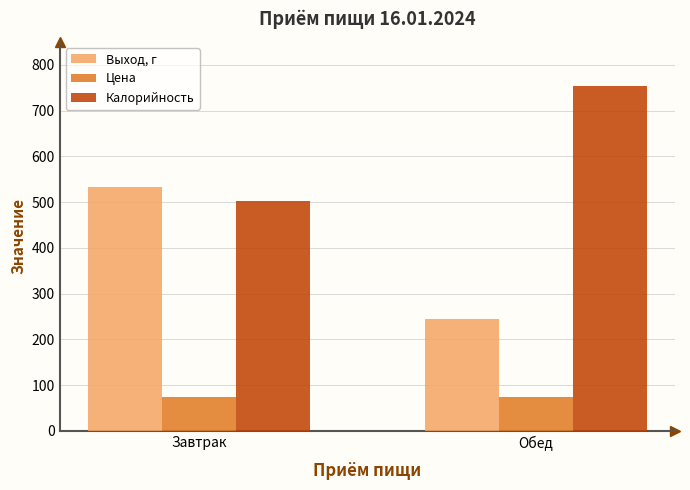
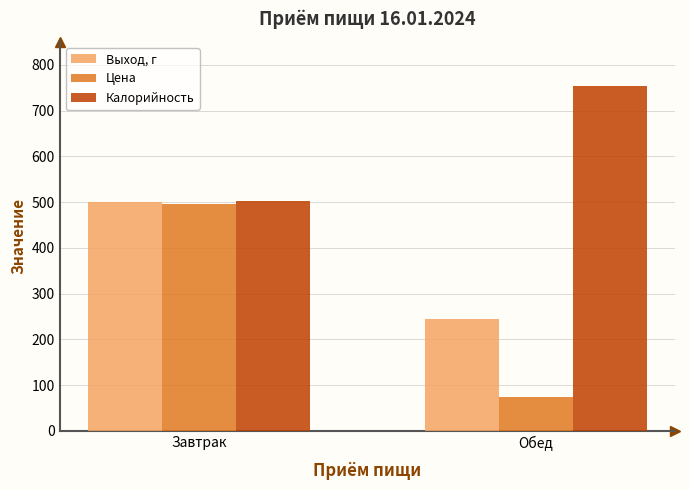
  {
    "Выход, г": {
-     "Завтрак": 530,
+     "Завтрак": 500,
      "Обед": 250
    },
    "Цена": {
-     "Завтрак": 70,
+     "Завтрак": 500,
      "Обед": 70
    },
    "Калорийность": {
      "Завтрак": 500,
      "Обед": 750
    }
  }
